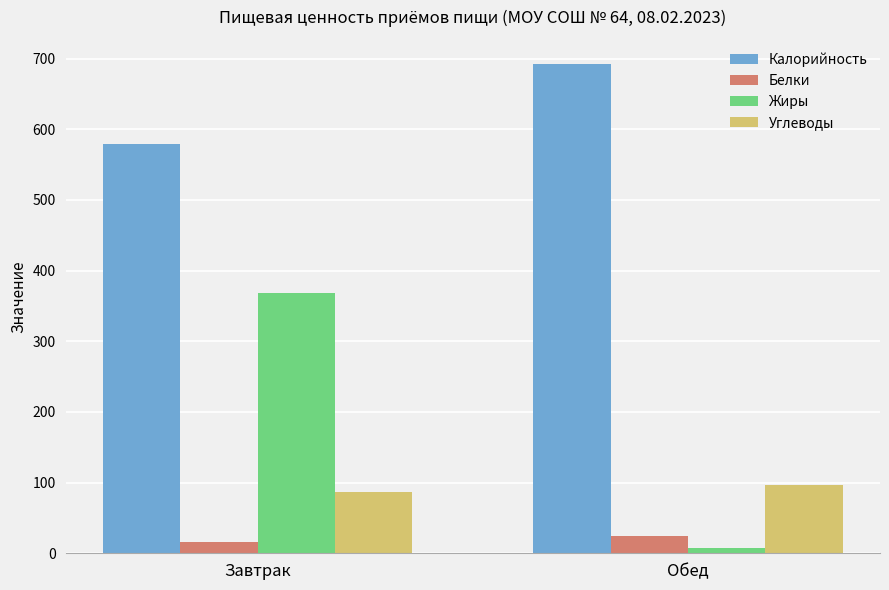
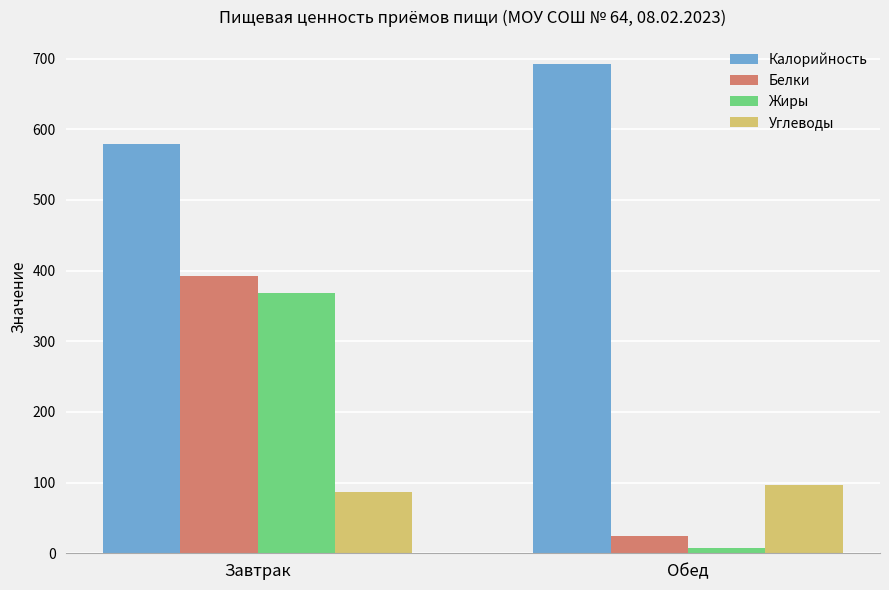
  {
    "Калорийность": {
      "Завтрак": 580,
      "Обед": 690
    },
    "Белки": {
-     "Завтрак": 20,
+     "Завтрак": 390,
      "Обед": 20
    },
    "Жиры": {
      "Завтрак": 370,
      "Обед": 10
    },
    "Углеводы": {
      "Завтрак": 90,
      "Обед": 100
    }
  }
